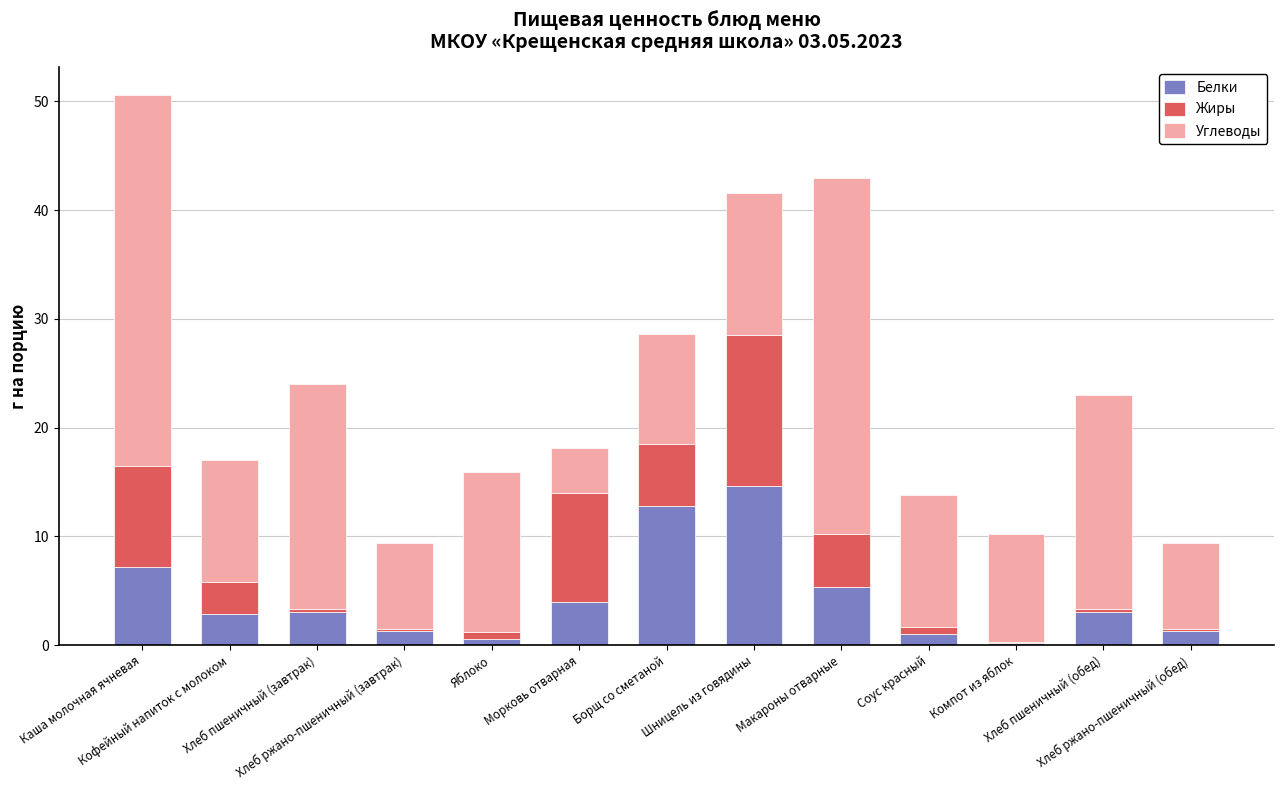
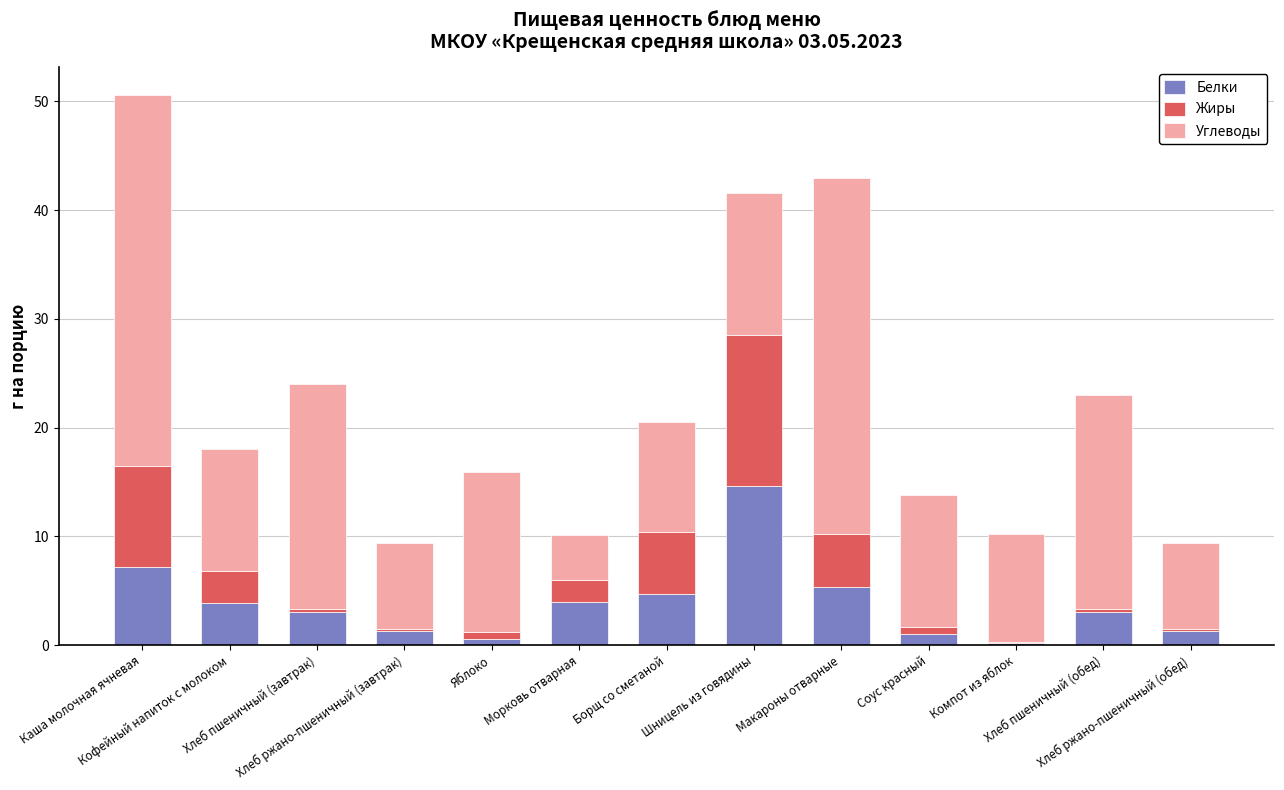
  {
    "Белки": {
      "Каша молочная ячневая": 7.2,
-     "Кофейный напиток с молоком": 2.9,
+     "Кофейный напиток с молоком": 3.9,
      "Хлеб пшеничный (завтрак)": 3.0,
      "Хлеб ржано-пшеничный (завтрак)": 1.3,
      "Яблоко": 0.6,
      "Морковь отварная": 4.0,
-     "Борщ со сметаной": 12.8,
+     "Борщ со сметаной": 4.7,
      "Шницель из говядины": 14.6,
      "Макароны отварные": 5.3,
      "Соус красный": 1.0,
      "Хлеб пшеничный (обед)": 3.0,
      "Хлеб ржано-пшеничный (обед)": 1.3
    },
    "Жиры": {
      "Каша молочная ячневая": 9.3,
      "Кофейный напиток с молоком": 3,
      "Хлеб пшеничный (завтрак)": 0.3,
      "Яблоко": 0.6,
-     "Морковь отварная": 10,
+     "Морковь отварная": 2,
      "Борщ со сметаной": 5.7,
      "Шницель из говядины": 14,
      "Макароны отварные": 5,
      "Соус красный": 0.7,
      "Хлеб пшеничный (обед)": 0.3
    },
    "Углеводы": {
      "Каша молочная ячневая": 34.1,
      "Кофейный напиток с молоком": 11.2,
      "Хлеб пшеничный (завтрак)": 20.7,
      "Хлеб ржано-пшеничный (завтрак)": 7.9,
      "Яблоко": 14.7,
      "Морковь отварная": 4.1,
      "Борщ со сметаной": 10.1,
      "Шницель из говядины": 13.1,
      "Макароны отварные": 32.8,
      "Соус красный": 12.1,
      "Компот из яблок": 9.9,
      "Хлеб пшеничный (обед)": 19.7,
      "Хлеб ржано-пшеничный (обед)": 7.9
    }
  }
